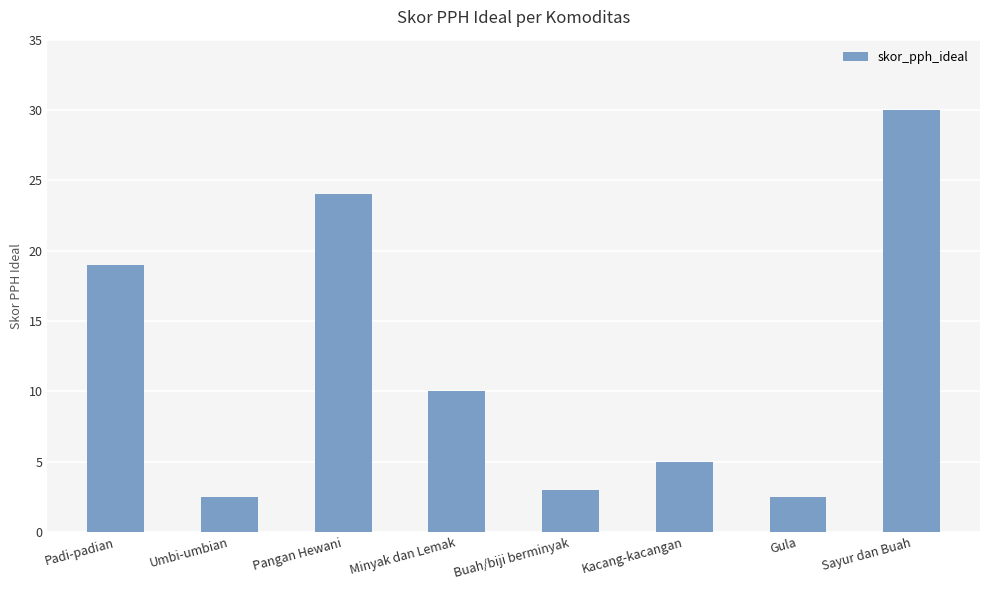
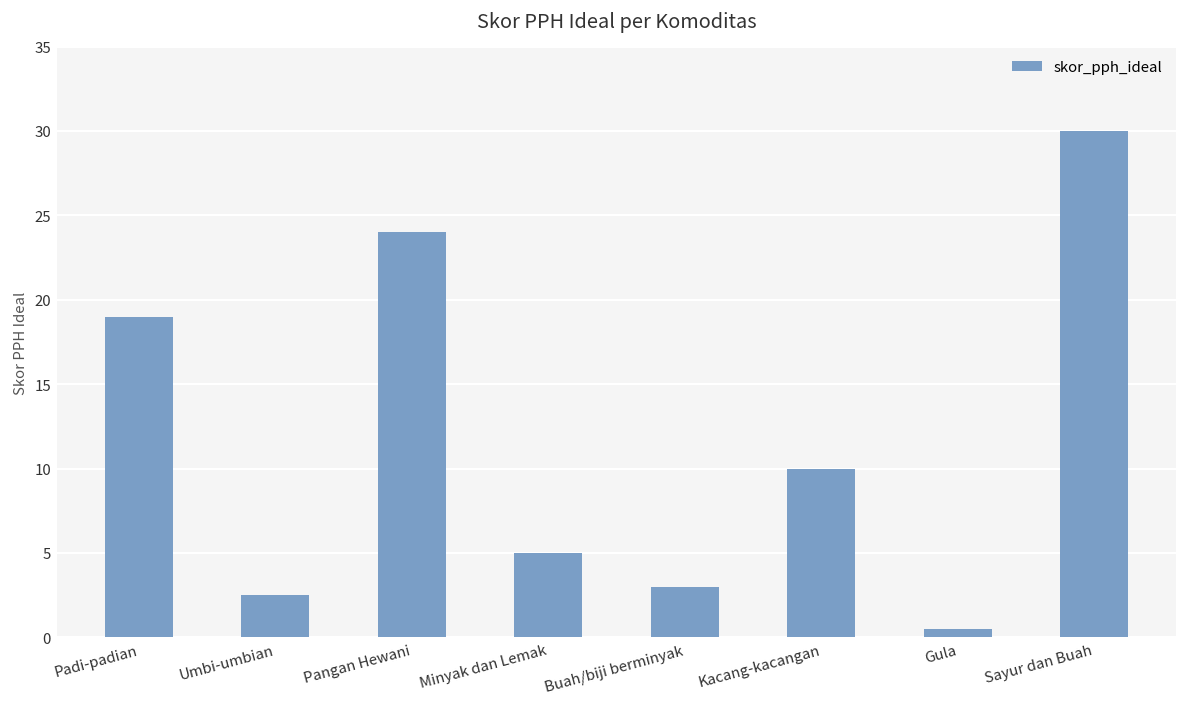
  {
    "Padi-padian": 19.0,
    "Umbi-umbian": 2.5,
    "Pangan Hewani": 24.0,
-   "Minyak dan Lemak": 10,
+   "Minyak dan Lemak": 5,
    "Buah/biji berminyak": 3.0,
-   "Kacang-kacangan": 5,
-   "Gula": 2.5,
+   "Kacang-kacangan": 10,
+   "Gula": 0.5,
    "Sayur dan Buah": 30.0
  }
